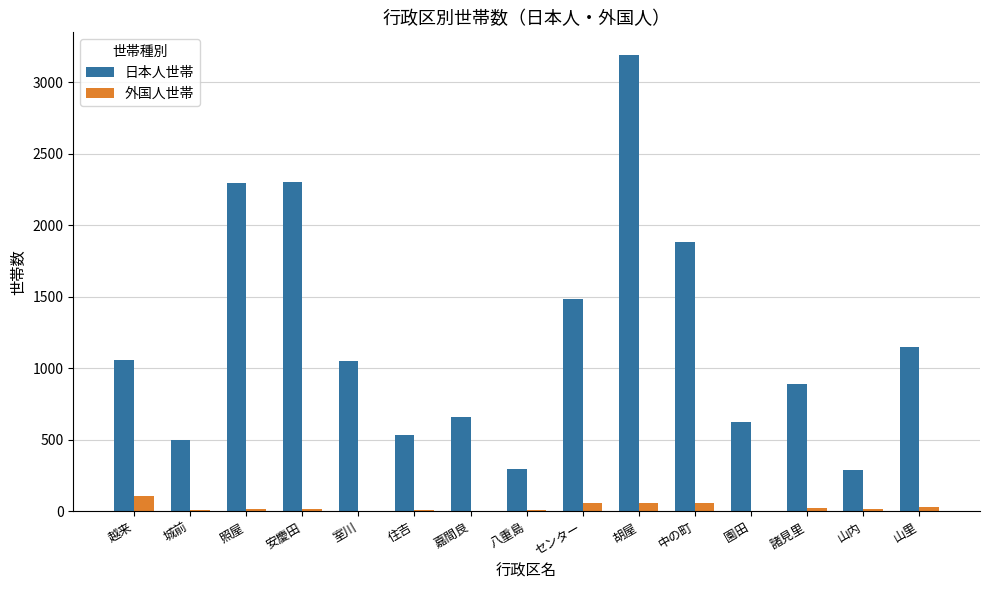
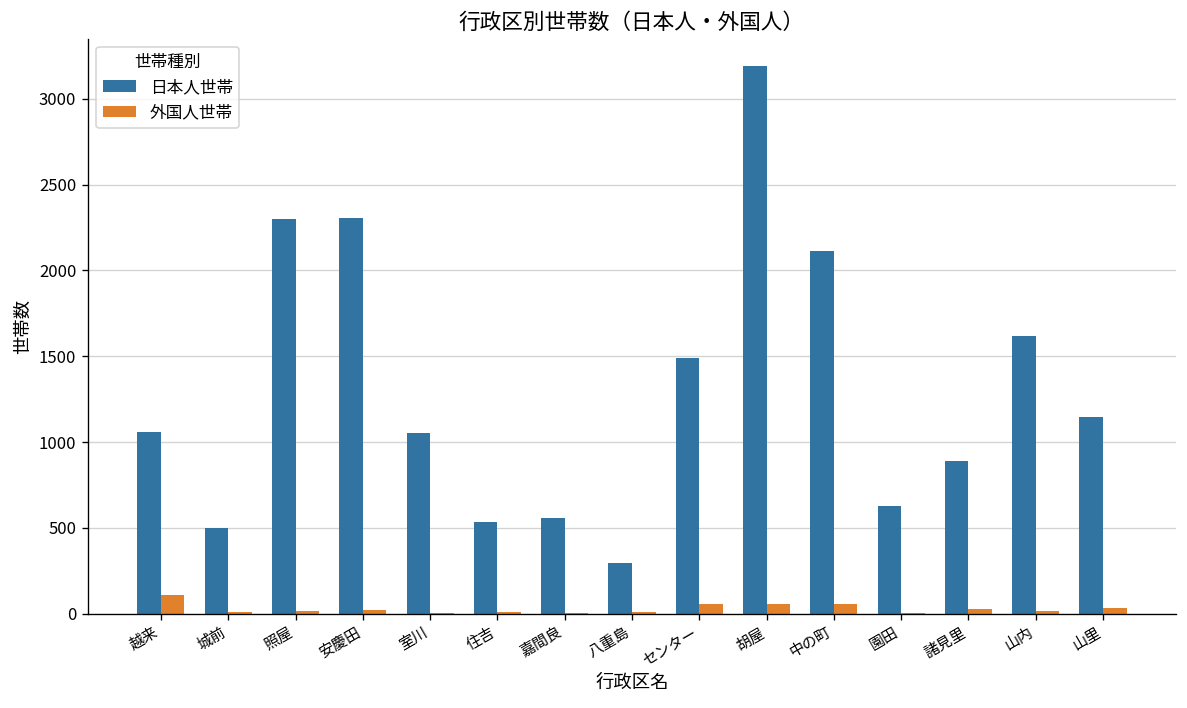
  {
    "日本人世帯": {
      "越来": 1060,
      "城前": 500,
      "照屋": 2300,
      "安慶田": 2310,
      "室川": 1050,
      "住吉": 530,
-     "嘉間良": 660,
+     "嘉間良": 560,
      "八重島": 300,
      "センター": 1490,
      "胡屋": 3190,
-     "中の町": 1880,
+     "中の町": 2110,
      "園田": 630,
      "諸見里": 890,
-     "山内": 290,
+     "山内": 1620,
      "山里": 1150
    },
    "外国人世帯": {
      "越来": 110,
      "照屋": 20,
      "安慶田": 20,
      "センター": 60,
      "胡屋": 60,
      "中の町": 60,
      "諸見里": 30,
      "山里": 30
    }
  }
